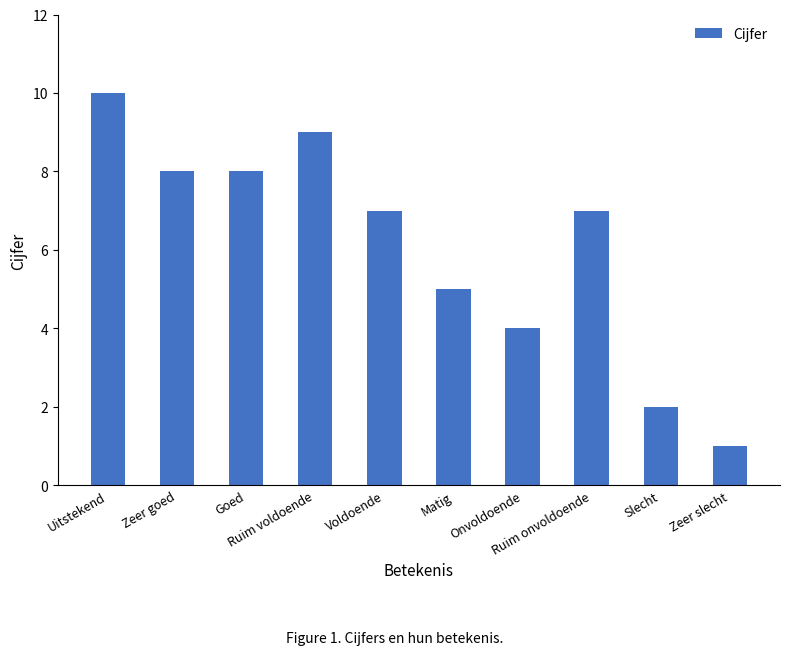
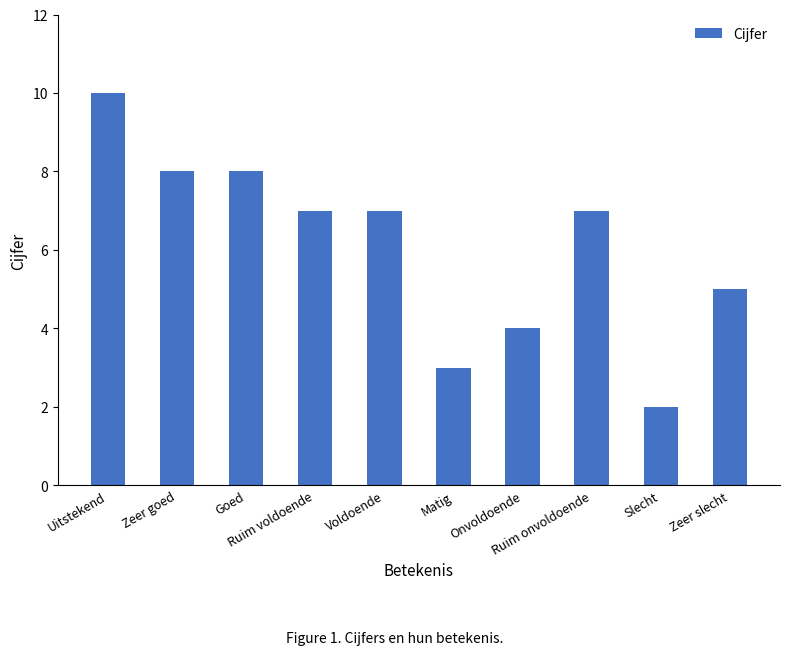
  {
    "Uitstekend": 10,
    "Zeer goed": 8,
    "Goed": 8,
-   "Ruim voldoende": 9,
+   "Ruim voldoende": 7,
    "Voldoende": 7,
-   "Matig": 5,
+   "Matig": 3,
    "Onvoldoende": 4,
    "Ruim onvoldoende": 7,
    "Slecht": 2,
-   "Zeer slecht": 1
+   "Zeer slecht": 5
  }
